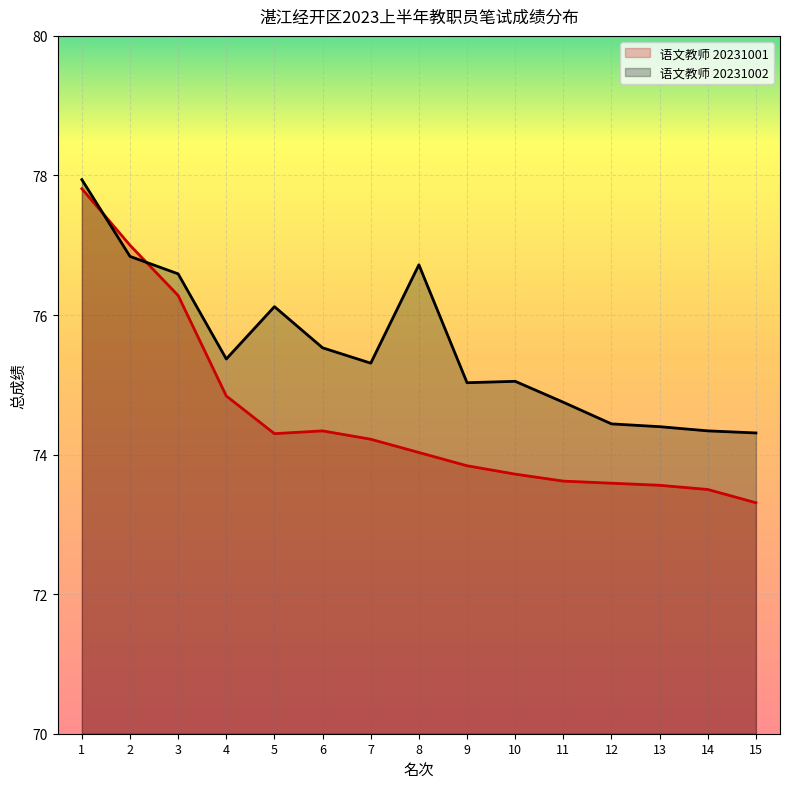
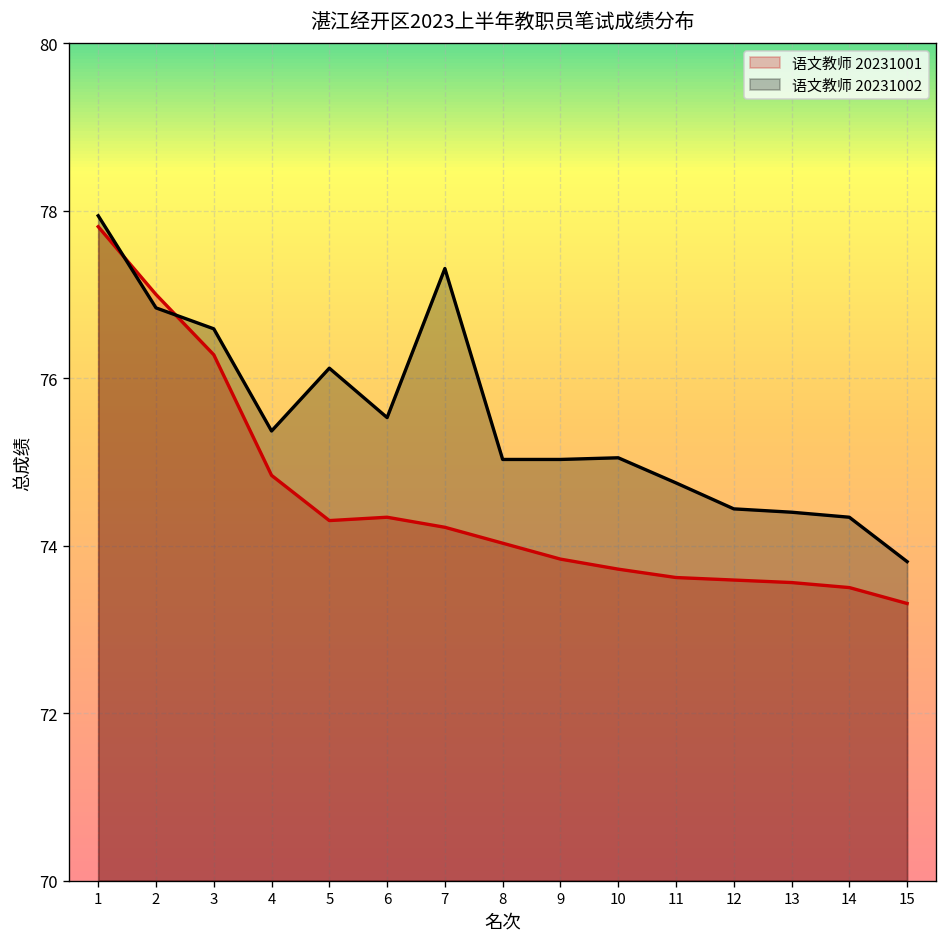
  {
    "语文教师 20231001": {
      "1": 77.8,
      "2": 77.0,
      "3": 76.3,
      "4": 74.8,
      "5": 74.3,
      "6": 74.3,
      "7": 74.2,
      "8": 74.0,
      "9": 73.8,
      "10": 73.7,
      "11": 73.6,
      "12": 73.6,
      "13": 73.6,
      "14": 73.5,
      "15": 73.3
    },
    "语文教师 20231002": {
      "1": 77.9,
      "2": 76.8,
      "3": 76.6,
      "4": 75.4,
      "5": 76.1,
      "6": 75.5,
-     "7": 75.3,
-     "8": 76.7,
+     "7": 77.3,
+     "8": 75.0,
      "9": 75.0,
      "10": 75.1,
      "11": 74.8,
      "12": 74.4,
      "13": 74.4,
      "14": 74.3,
-     "15": 74.3
+     "15": 73.8
    }
  }
